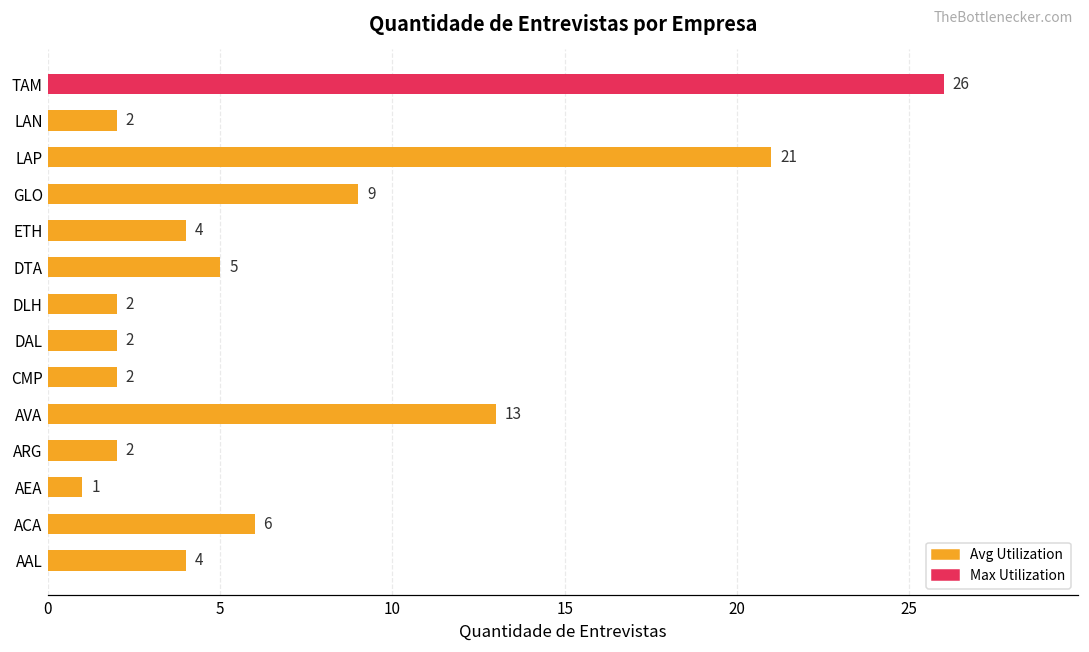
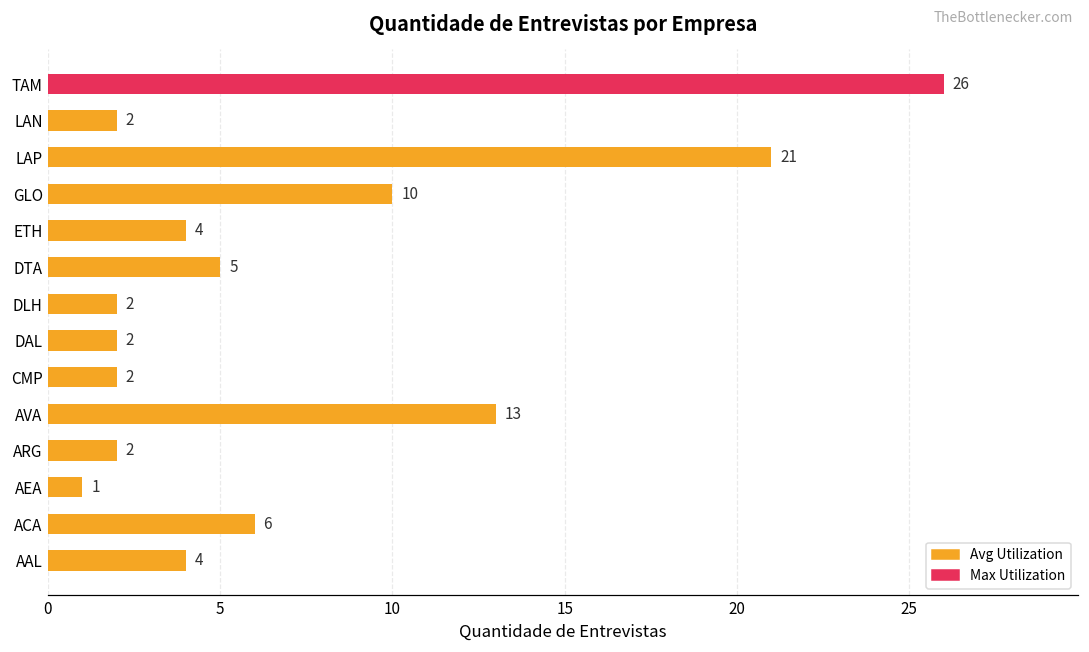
  {
    "TAM": 26,
    "LAN": 2,
    "LAP": 21,
-   "GLO": 9,
+   "GLO": 10,
    "ETH": 4,
    "DTA": 5,
    "DLH": 2,
    "DAL": 2,
    "CMP": 2,
    "AVA": 13,
    "ARG": 2,
    "AEA": 1,
    "ACA": 6,
    "AAL": 4
  }
